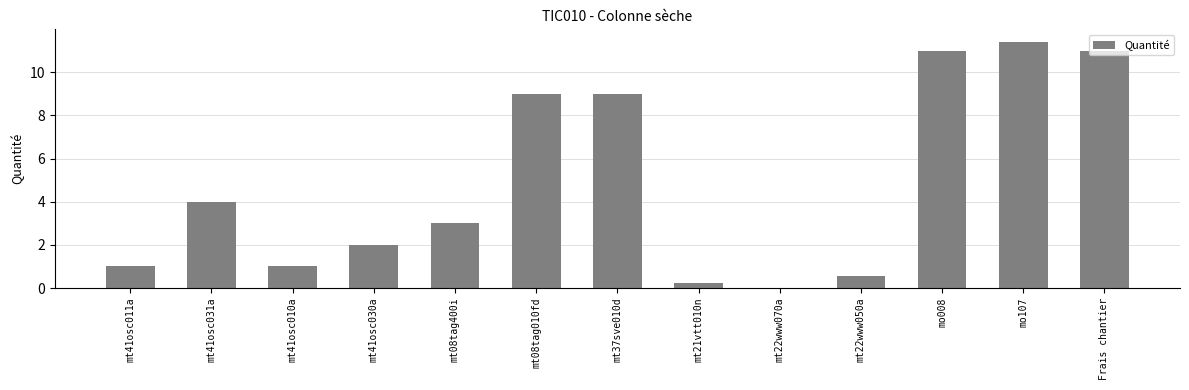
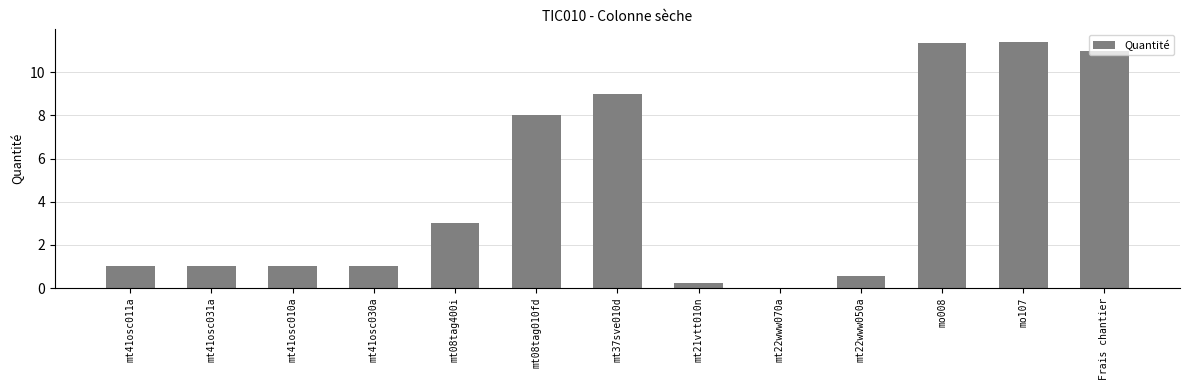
  {
    "mt41osc011a": 1.0,
-   "mt41osc031a": 4,
+   "mt41osc031a": 1,
    "mt41osc010a": 1.0,
-   "mt41osc030a": 2,
+   "mt41osc030a": 1,
    "mt08tag400i": 3.0,
-   "mt08tag010fd": 9,
+   "mt08tag010fd": 8,
    "mt37sve010d": 9.0,
    "mt21vtt010n": 0.2,
    "mt22www050a": 0.5,
-   "mo008": 11.0,
+   "mo008": 11.4,
    "mo107": 11.4
  }
